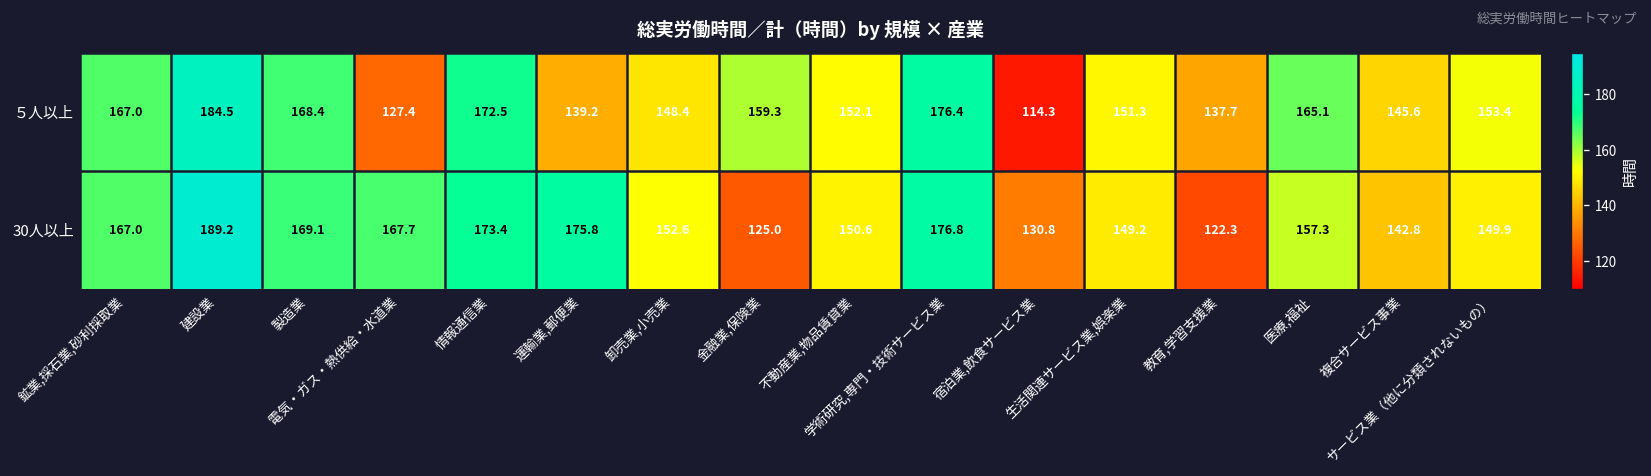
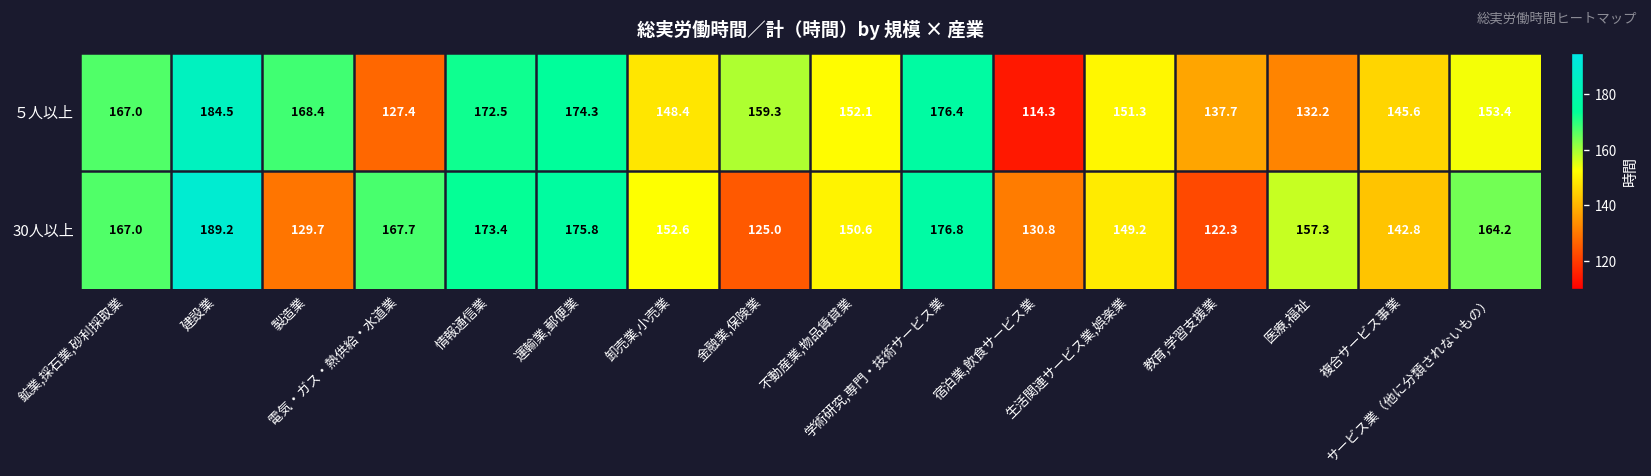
  {
    "５人以上": {
      "鉱業,採石業,砂利採取業": 167.0,
      "建設業": 184.5,
      "製造業": 168.4,
      "電気・ガス・熱供給・水道業": 127.4,
      "情報通信業": 172.5,
-     "運輸業,郵便業": 139.2,
+     "運輸業,郵便業": 174.3,
      "卸売業,小売業": 148.4,
      "金融業,保険業": 159.3,
      "不動産業,物品賃貸業": 152.1,
      "学術研究,専門・技術サービス業": 176.4,
      "宿泊業,飲食サービス業": 114.3,
      "生活関連サービス業,娯楽業": 151.3,
      "教育,学習支援業": 137.7,
-     "医療,福祉": 165.1,
+     "医療,福祉": 132.2,
      "複合サービス事業": 145.6,
      "サービス業（他に分類されないもの）": 153.4
    },
    "30人以上": {
      "鉱業,採石業,砂利採取業": 167.0,
      "建設業": 189.2,
-     "製造業": 169.1,
+     "製造業": 129.7,
      "電気・ガス・熱供給・水道業": 167.7,
      "情報通信業": 173.4,
      "運輸業,郵便業": 175.8,
      "卸売業,小売業": 152.6,
      "金融業,保険業": 125.0,
      "不動産業,物品賃貸業": 150.6,
      "学術研究,専門・技術サービス業": 176.8,
      "宿泊業,飲食サービス業": 130.8,
      "生活関連サービス業,娯楽業": 149.2,
      "教育,学習支援業": 122.3,
      "医療,福祉": 157.3,
      "複合サービス事業": 142.8,
-     "サービス業（他に分類されないもの）": 149.9
+     "サービス業（他に分類されないもの）": 164.2
    }
  }
